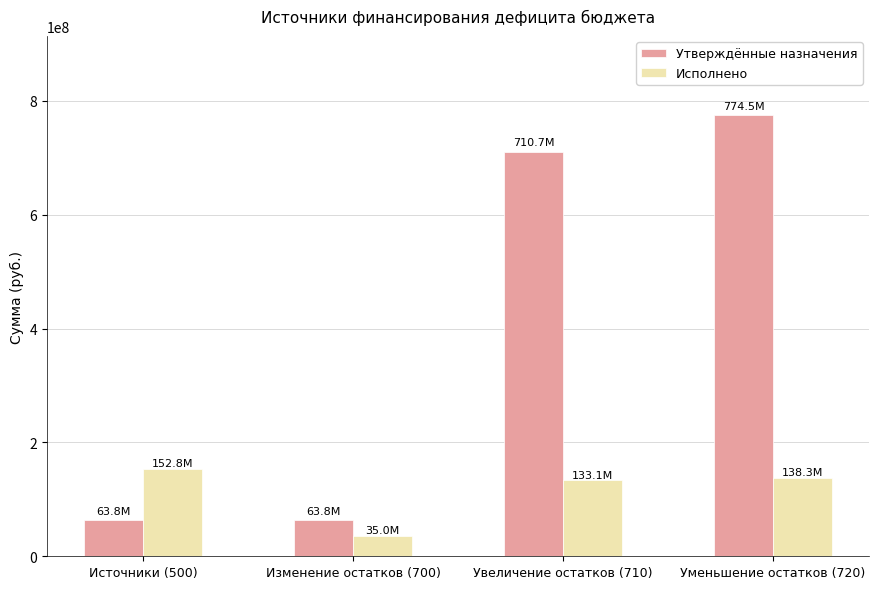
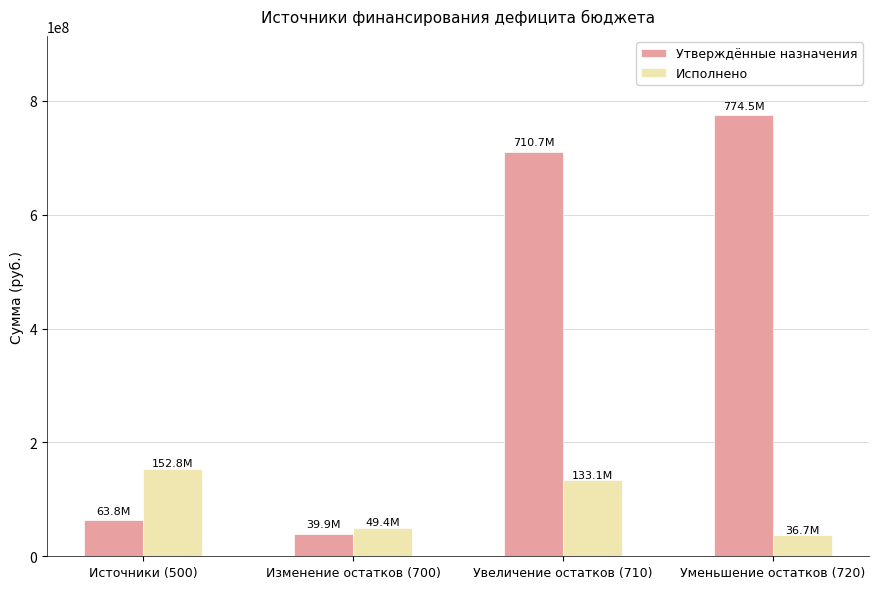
  {
    "Утверждённые назначения": {
      "Источники (500)": "63.8M",
-     "Изменение остатков (700)": "63.8M",
+     "Изменение остатков (700)": "39.9M",
      "Увеличение остатков (710)": "710.7M",
      "Уменьшение остатков (720)": "774.5M"
    },
    "Исполнено": {
      "Источники (500)": "152.8M",
-     "Изменение остатков (700)": "35.0M",
+     "Изменение остатков (700)": "49.4M",
      "Увеличение остатков (710)": "133.1M",
-     "Уменьшение остатков (720)": "138.3M"
+     "Уменьшение остатков (720)": "36.7M"
    }
  }
